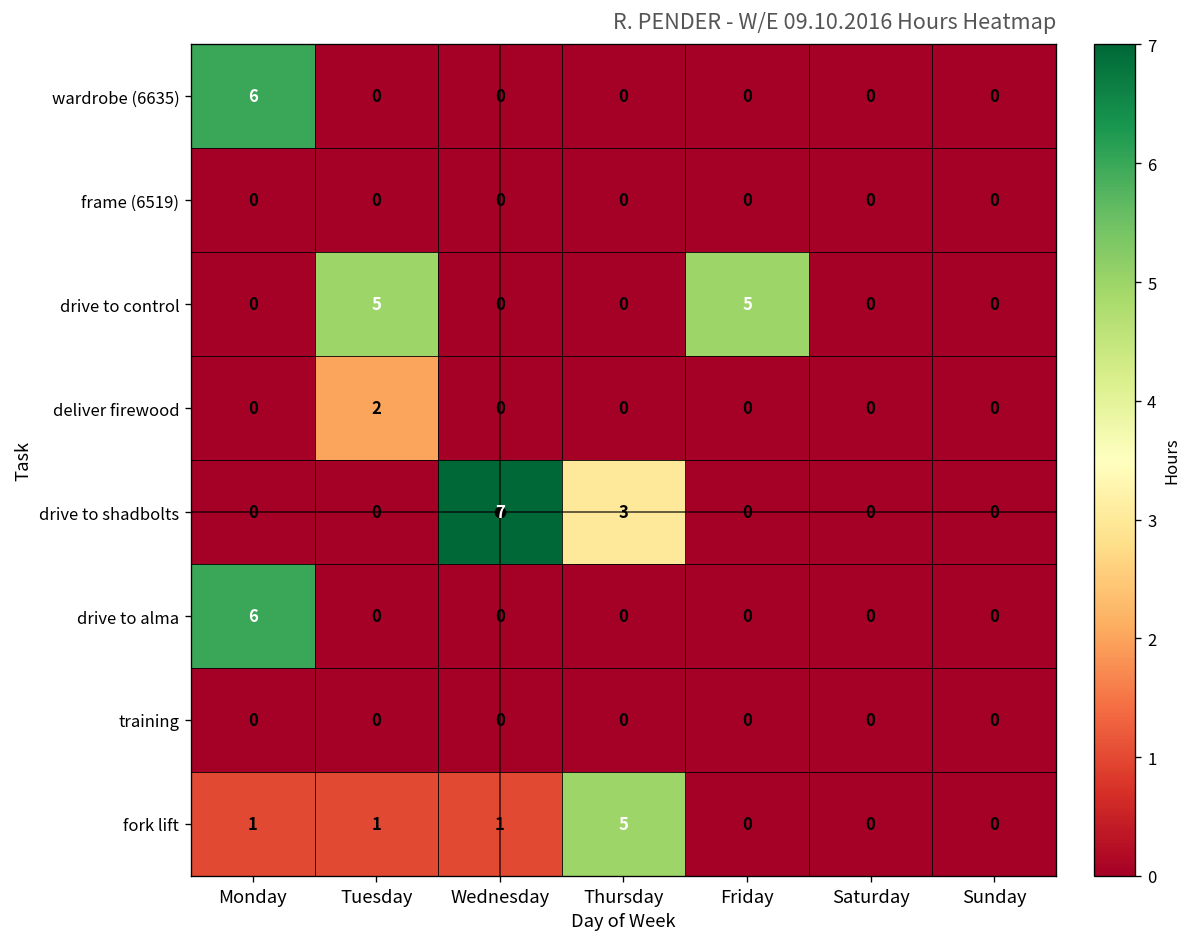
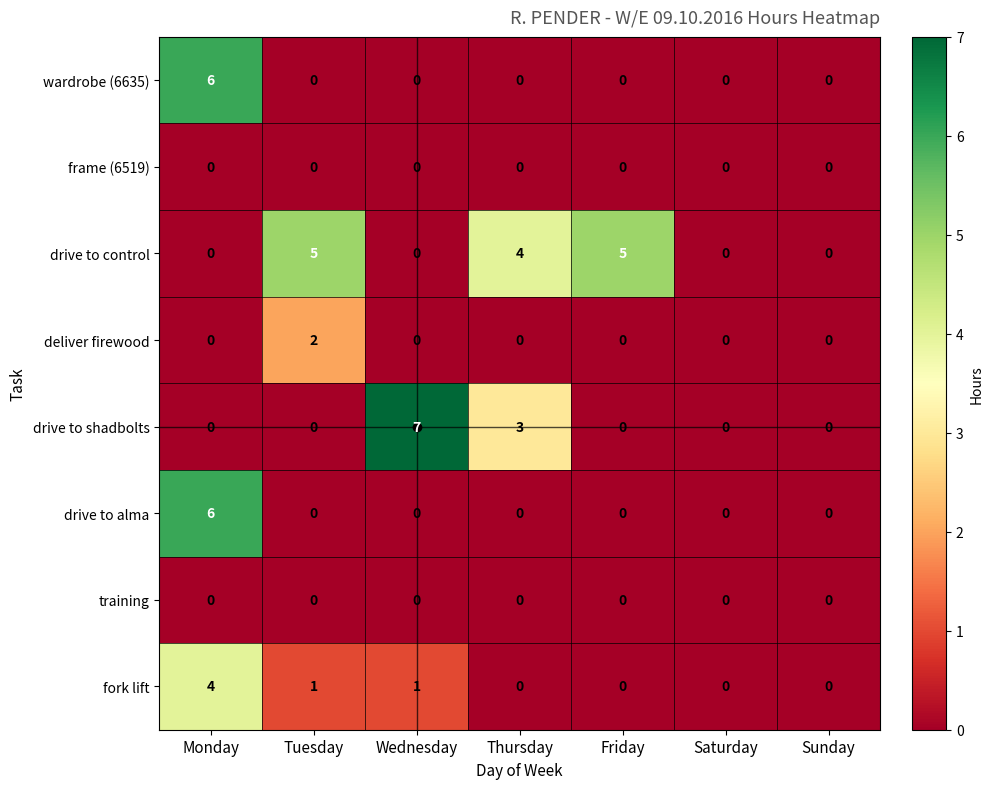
  {
    "wardrobe (6635)": {
      "Monday": 6,
      "Tuesday": 0,
      "Wednesday": 0,
      "Thursday": 0,
      "Friday": 0,
      "Saturday": 0,
      "Sunday": 0
    },
    "frame (6519)": {
      "Monday": 0,
      "Tuesday": 0,
      "Wednesday": 0,
      "Thursday": 0,
      "Friday": 0,
      "Saturday": 0,
      "Sunday": 0
    },
    "drive to control": {
      "Monday": 0,
      "Tuesday": 5,
      "Wednesday": 0,
-     "Thursday": 0,
+     "Thursday": 4,
      "Friday": 5,
      "Saturday": 0,
      "Sunday": 0
    },
    "deliver firewood": {
      "Monday": 0,
      "Tuesday": 2,
      "Wednesday": 0,
      "Thursday": 0,
      "Friday": 0,
      "Saturday": 0,
      "Sunday": 0
    },
    "drive to shadbolts": {
      "Monday": 0,
      "Tuesday": 0,
      "Thursday": 3,
      "Friday": 0,
      "Saturday": 0,
      "Sunday": 0
    },
    "drive to alma": {
      "Monday": 6,
      "Tuesday": 0,
      "Wednesday": 0,
      "Thursday": 0,
      "Friday": 0,
      "Saturday": 0,
      "Sunday": 0
    },
    "training": {
      "Monday": 0,
      "Tuesday": 0,
      "Wednesday": 0,
      "Thursday": 0,
      "Friday": 0,
      "Saturday": 0,
      "Sunday": 0
    },
    "fork lift": {
-     "Monday": 1,
+     "Monday": 4,
      "Tuesday": 1,
      "Wednesday": 1,
-     "Thursday": 5,
+     "Thursday": 0,
      "Friday": 0,
      "Saturday": 0,
      "Sunday": 0
    }
  }
